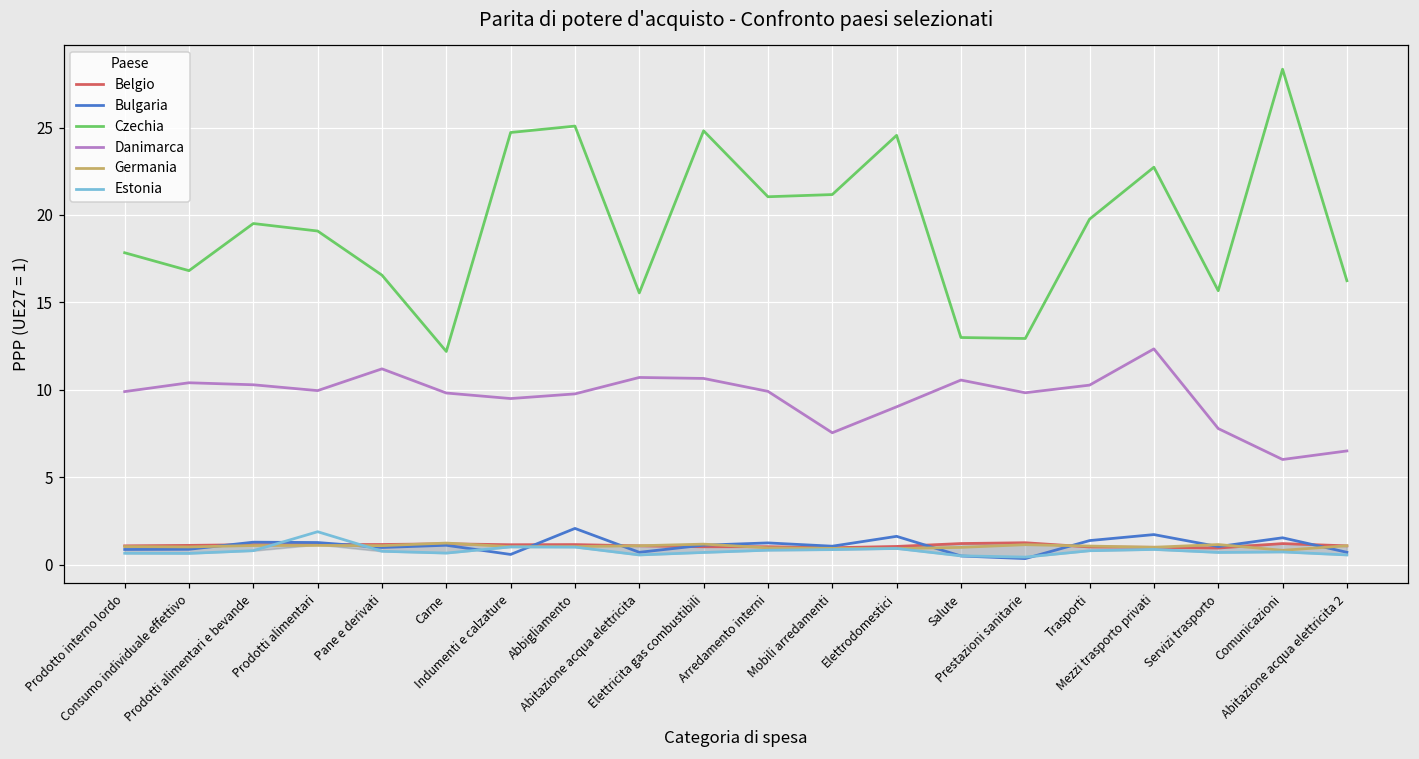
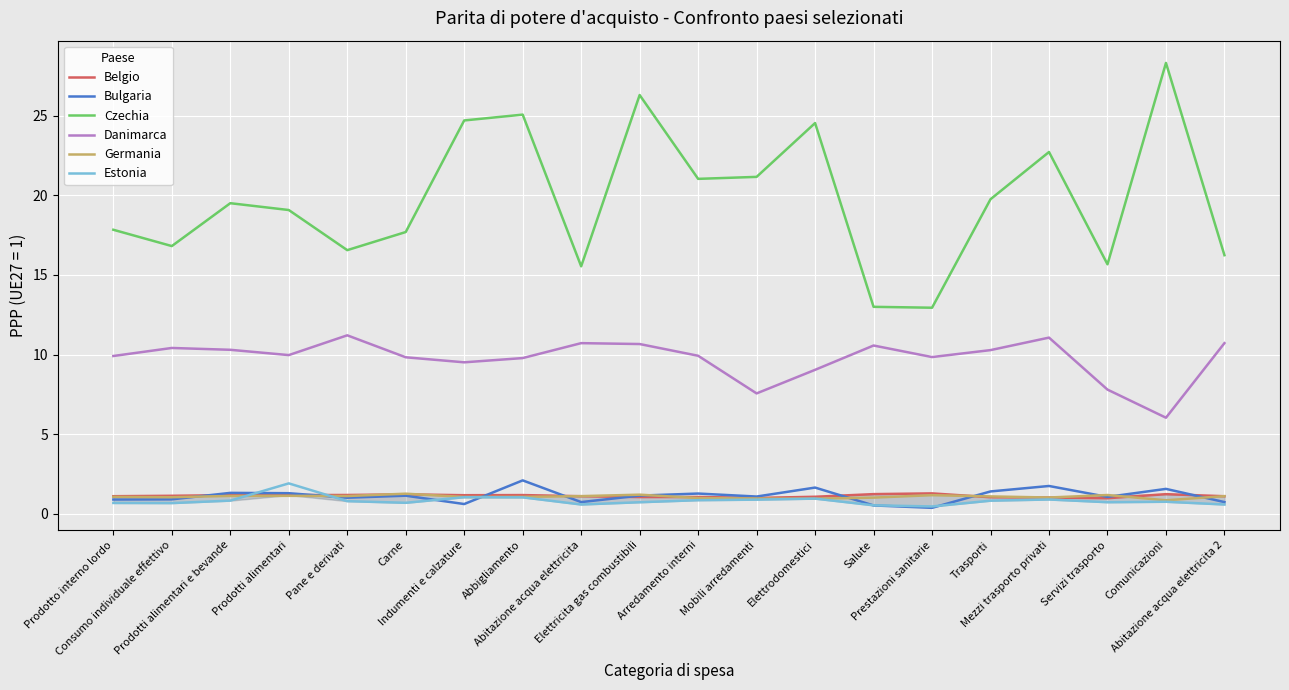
  {
    "Bulgaria": {
      "Prodotto interno lordo": 0.9,
      "Indumenti e calzature": 0.6,
      "Abbigliamento": 2.1,
      "Arredamento interni": 1.3,
      "Elettrodomestici": 1.6,
      "Trasporti": 1.4,
      "Mezzi trasporto privati": 1.7,
      "Comunicazioni": 1.6
    },
    "Czechia": {
      "Prodotto interno lordo": 17.8,
      "Consumo individuale effettivo": 16.8,
      "Prodotti alimentari e bevande": 19.5,
      "Prodotti alimentari": 19.1,
      "Pane e derivati": 16.6,
-     "Carne": 12.2,
+     "Carne": 17.7,
      "Indumenti e calzature": 24.7,
      "Abbigliamento": 25.1,
      "Abitazione acqua elettricita": 15.5,
-     "Elettricita gas combustibili": 24.8,
+     "Elettricita gas combustibili": 26.3,
      "Arredamento interni": 21.0,
      "Mobili arredamenti": 21.2,
      "Elettrodomestici": 24.6,
      "Salute": 13.0,
      "Prestazioni sanitarie": 12.9,
      "Trasporti": 19.8,
      "Mezzi trasporto privati": 22.7,
      "Servizi trasporto": 15.7,
      "Comunicazioni": 28.3,
      "Abitazione acqua elettricita 2": 16.2
    },
    "Danimarca": {
      "Prodotto interno lordo": 9.9,
      "Consumo individuale effettivo": 10.4,
      "Prodotti alimentari e bevande": 10.3,
      "Prodotti alimentari": 10.0,
      "Pane e derivati": 11.2,
      "Carne": 9.8,
      "Indumenti e calzature": 9.5,
      "Abbigliamento": 9.8,
      "Abitazione acqua elettricita": 10.7,
      "Elettricita gas combustibili": 10.7,
      "Arredamento interni": 9.9,
      "Mobili arredamenti": 7.6,
      "Elettrodomestici": 9.0,
      "Salute": 10.6,
      "Prestazioni sanitarie": 9.8,
      "Trasporti": 10.3,
-     "Mezzi trasporto privati": 12.3,
+     "Mezzi trasporto privati": 11.1,
      "Servizi trasporto": 7.8,
      "Comunicazioni": 6.0,
-     "Abitazione acqua elettricita 2": 6.5
+     "Abitazione acqua elettricita 2": 10.7
    },
    "Germania": {
      "Salute": 1.0
    },
    "Estonia": {
      "Prodotto interno lordo": 0.7,
      "Consumo individuale effettivo": 0.7,
      "Prodotti alimentari e bevande": 0.8,
      "Prodotti alimentari": 1.9,
      "Pane e derivati": 0.8,
      "Carne": 0.7,
      "Elettricita gas combustibili": 0.7,
      "Trasporti": 0.8,
      "Servizi trasporto": 0.7
    }
  }
